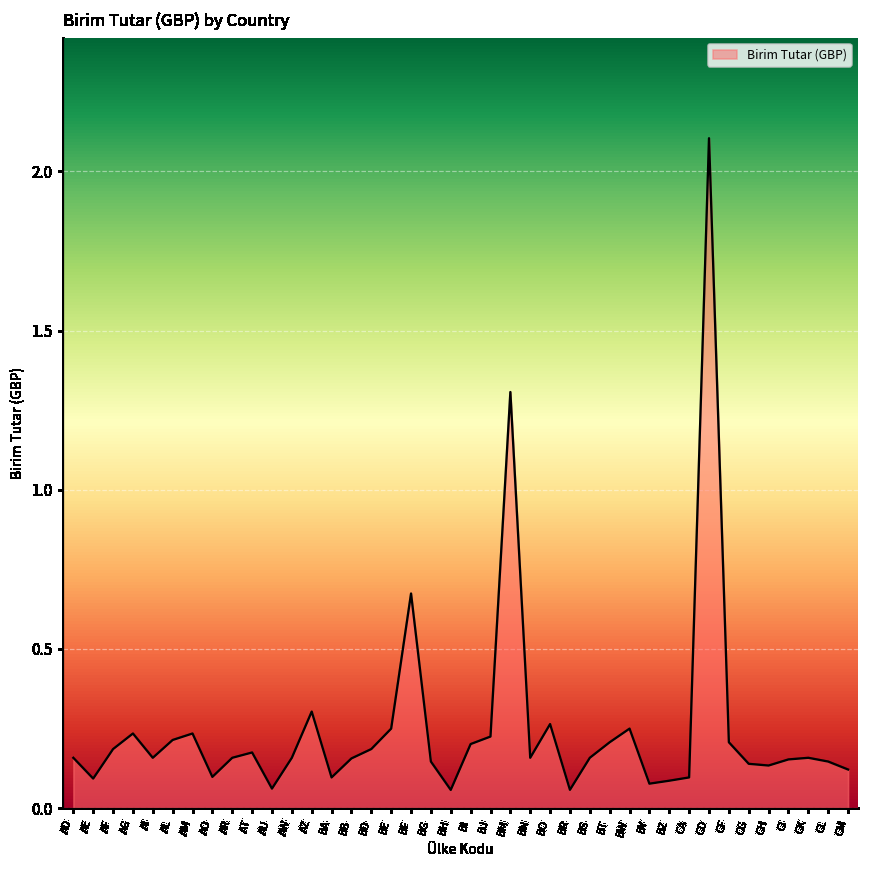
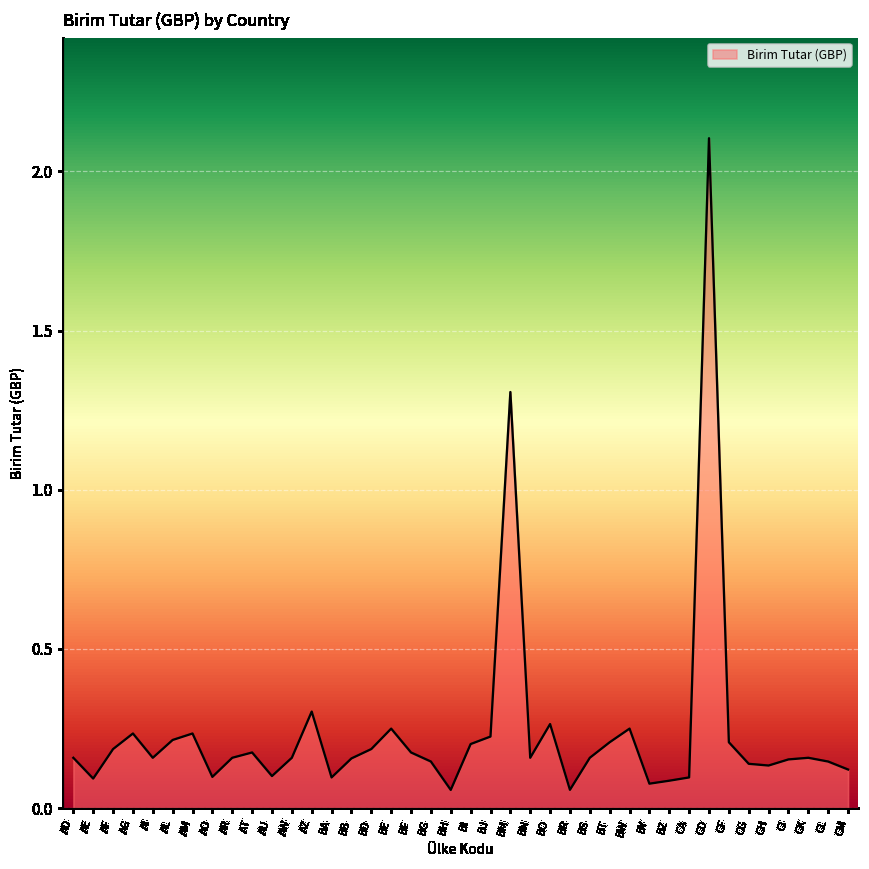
  {
    "AD": 0.16,
    "AE": 0.09,
    "AF": 0.19,
    "AG": 0.23,
    "AI": 0.16,
    "AL": 0.21,
    "AM": 0.23,
    "AO": 0.10,
    "AR": 0.16,
    "AT": 0.17,
-   "AU": 0.06,
+   "AU": 0.10,
    "AW": 0.16,
    "AZ": 0.30,
    "BA": 0.10,
    "BB": 0.16,
    "BD": 0.19,
    "BE": 0.25,
-   "BF": 0.67,
+   "BF": 0.17,
    "BG": 0.15,
    "BH": 0.06,
    "BI": 0.20,
    "BJ": 0.22,
    "BM": 1.31,
    "BN": 0.16,
    "BO": 0.26,
    "BR": 0.06,
    "BS": 0.16,
    "BT": 0.21,
    "BW": 0.25,
    "BY": 0.08,
    "BZ": 0.09,
    "CA": 0.10,
    "CD": 2.10,
    "CF": 0.21,
    "CG": 0.14,
    "CH": 0.13,
    "CI": 0.15,
    "CK": 0.16,
    "CL": 0.15,
    "CM": 0.12
  }
